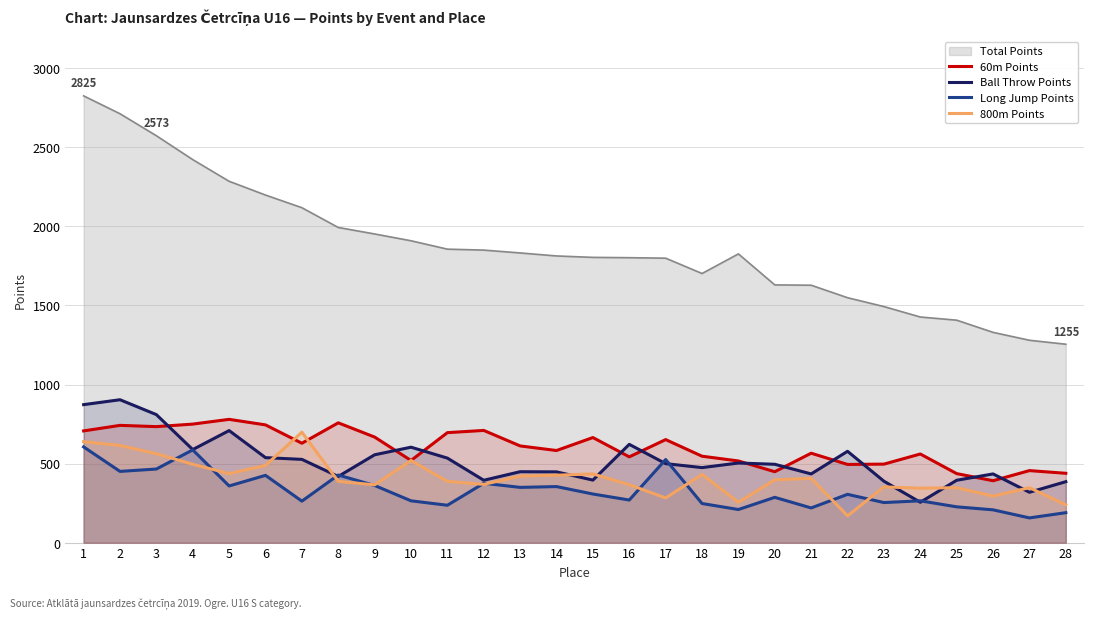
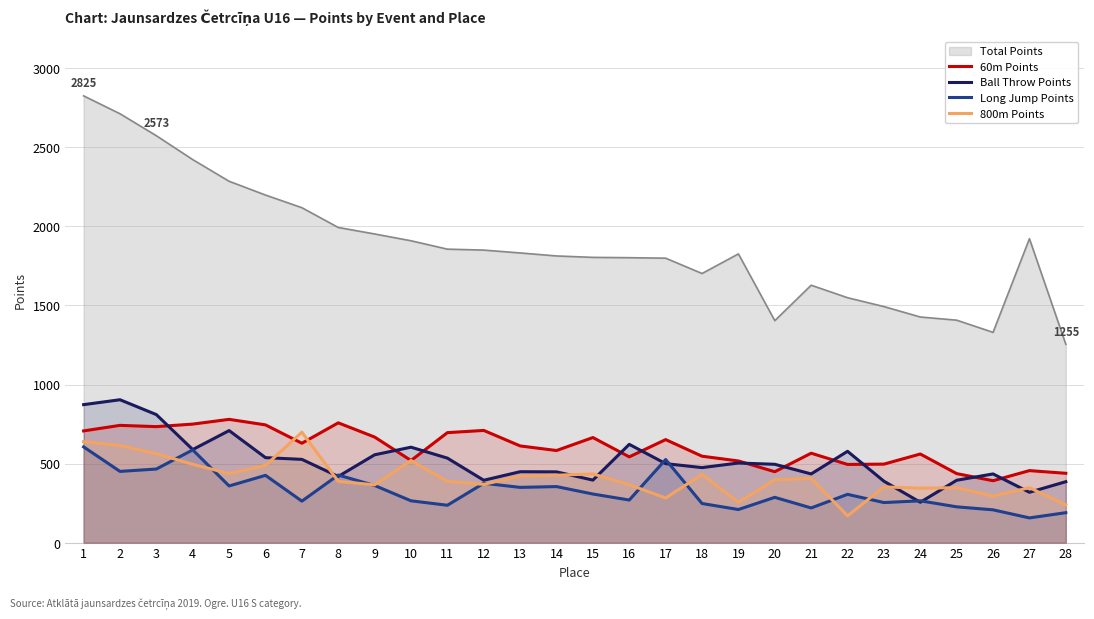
  {
    "Total Points": {
      "2": 2710,
      "4": 2420,
      "5": 2290,
      "6": 2200,
      "7": 2120,
      "8": 1990,
      "9": 1950,
      "10": 1910,
      "11": 1860,
      "12": 1850,
      "13": 1830,
      "14": 1810,
      "15": 1800,
      "16": 1800,
      "17": 1800,
      "18": 1700,
      "19": 1830,
-     "20": 1630,
+     "20": 1400,
      "21": 1630,
      "22": 1550,
      "23": 1490,
      "24": 1430,
      "25": 1410,
      "26": 1330,
-     "27": 1280
+     "27": 1920
    },
    "60m Points": {
      "1": 710,
      "2": 740,
      "3": 730,
      "4": 750,
      "5": 780,
      "6": 750,
      "7": 630,
      "8": 760,
      "9": 670,
      "11": 700,
      "12": 710,
      "13": 610,
      "14": 580,
      "15": 670,
      "16": 540,
      "17": 650,
      "18": 550,
      "20": 450,
      "21": 570,
      "22": 500,
      "23": 500,
      "24": 560,
      "25": 440,
      "26": 390,
      "27": 460,
      "28": 440
    },
    "Ball Throw Points": {
      "1": 870,
      "2": 900,
      "3": 810,
      "5": 710,
      "6": 540,
      "7": 530,
      "9": 560,
      "10": 600,
      "11": 540,
      "12": 400,
      "13": 450,
      "14": 450,
      "15": 400,
      "16": 620,
      "17": 500,
      "18": 480,
      "20": 500,
      "21": 440,
      "22": 580,
      "23": 390,
      "25": 400,
      "26": 440,
      "27": 320,
      "28": 390
    },
    "Long Jump Points": {
      "1": 610,
      "2": 450,
      "3": 470,
      "5": 360,
      "6": 430,
      "7": 260,
      "10": 270,
      "11": 240,
      "13": 350,
      "14": 360,
      "15": 310,
      "16": 270,
      "17": 530,
      "18": 250,
      "19": 210,
      "20": 290,
      "21": 220,
      "22": 310,
      "23": 250,
      "25": 230,
      "26": 210,
      "27": 160,
      "28": 190
    },
    "800m Points": {
      "1": 640,
      "2": 620,
      "3": 560,
      "4": 500,
      "5": 440,
      "6": 490,
      "7": 700,
      "8": 390,
      "11": 390,
      "13": 420,
      "14": 430,
      "15": 440,
      "16": 370,
      "17": 280,
      "18": 430,
      "19": 260,
      "20": 400,
      "21": 410,
      "22": 170,
      "23": 350,
      "24": 350,
      "25": 350,
      "26": 300,
      "27": 350,
      "28": 240
    }
  }
